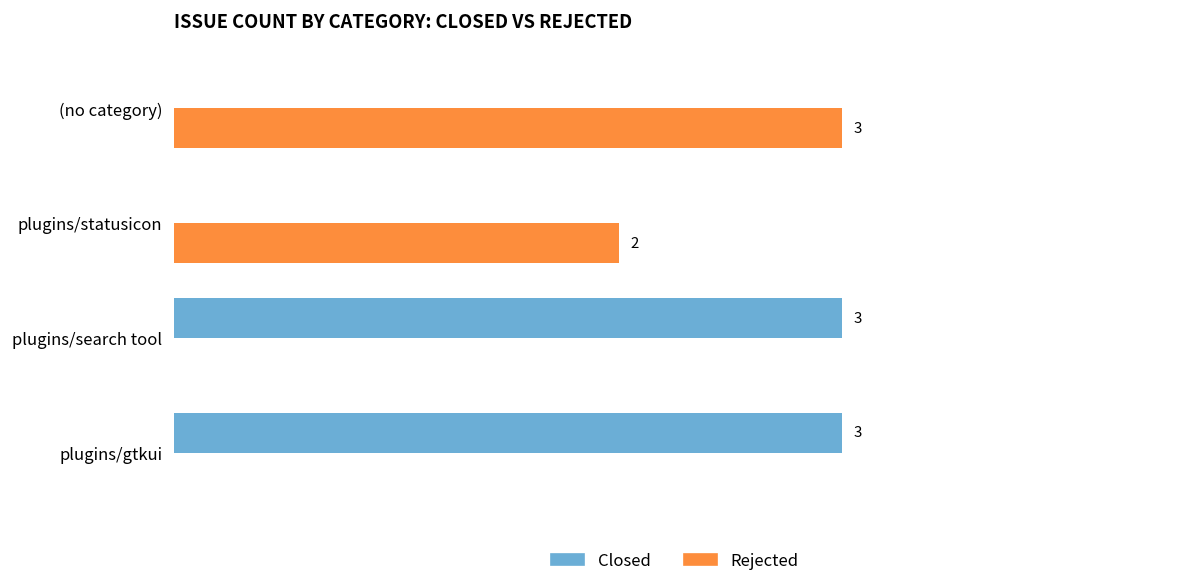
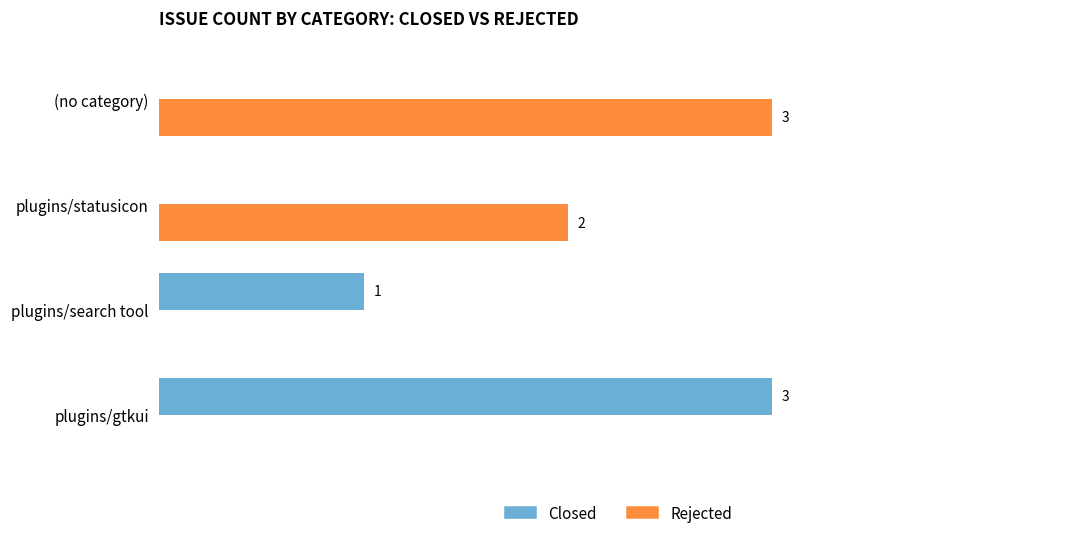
  {
    "Closed": {
-     "plugins/search tool": 3,
+     "plugins/search tool": 1,
      "plugins/gtkui": 3
    },
    "Rejected": {
      "(no category)": 3,
      "plugins/statusicon": 2
    }
  }
